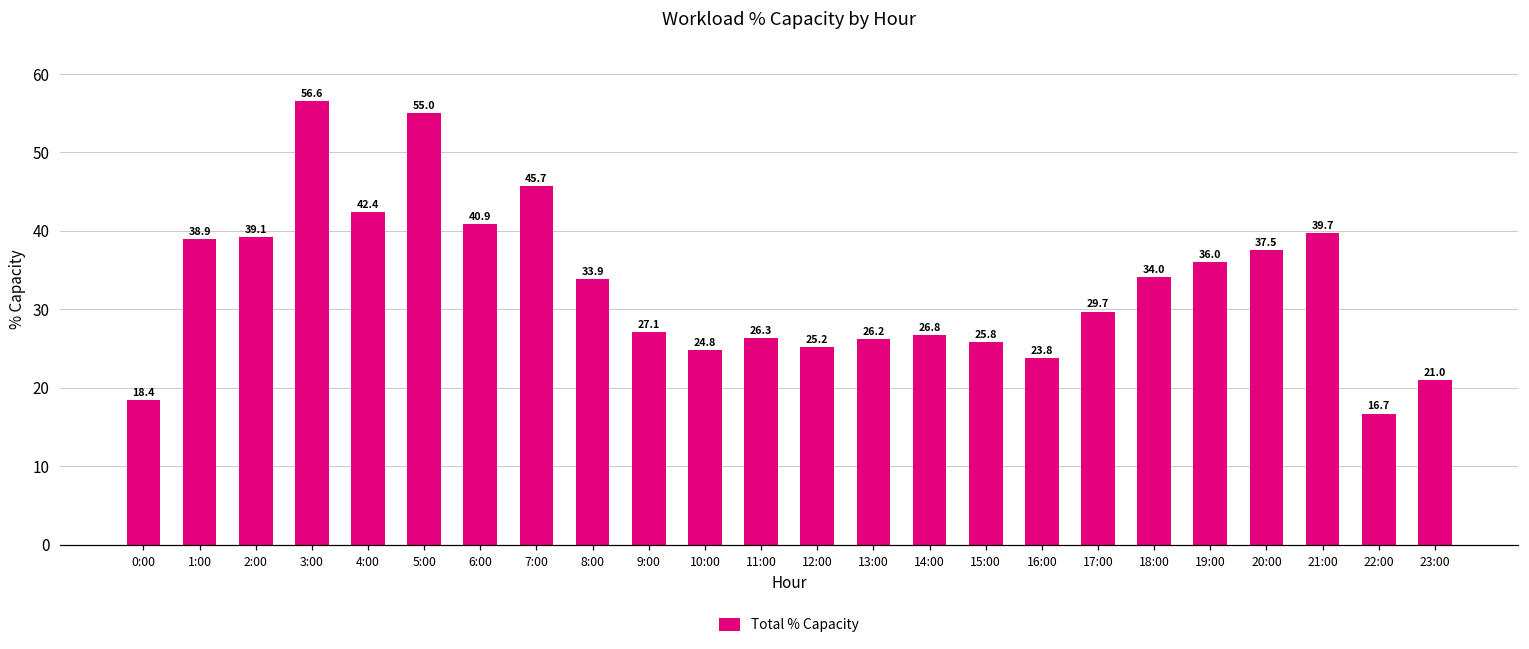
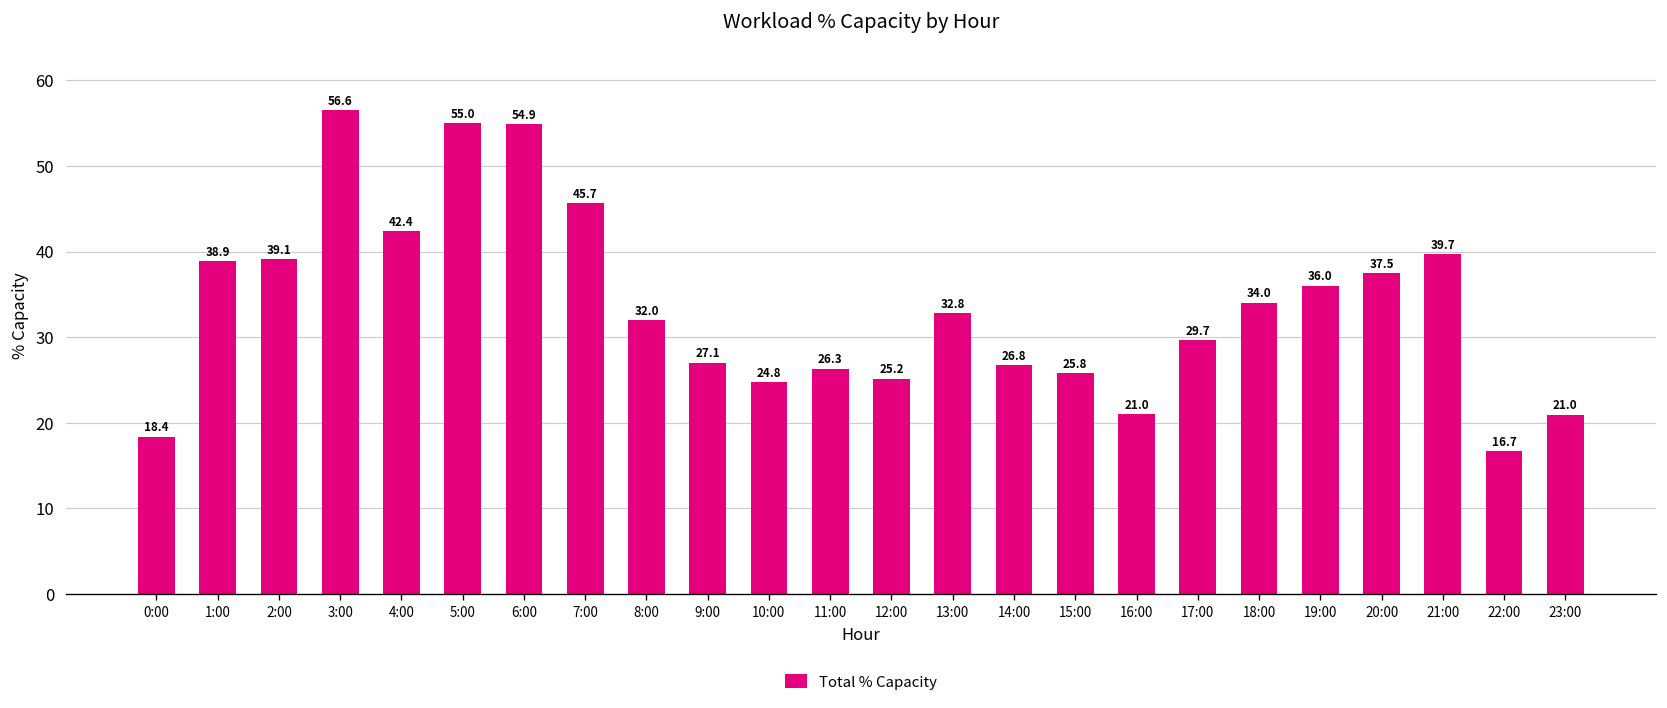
  {
    "0:00": 18.4,
    "1:00": 38.9,
    "2:00": 39.1,
    "3:00": 56.6,
    "4:00": 42.4,
    "5:00": 55.0,
-   "6:00": 40.9,
+   "6:00": 54.9,
    "7:00": 45.7,
-   "8:00": 33.9,
+   "8:00": 32.0,
    "9:00": 27.1,
    "10:00": 24.8,
    "11:00": 26.3,
    "12:00": 25.2,
-   "13:00": 26.2,
+   "13:00": 32.8,
    "14:00": 26.8,
    "15:00": 25.8,
-   "16:00": 23.8,
+   "16:00": 21.0,
    "17:00": 29.7,
    "18:00": 34.0,
    "19:00": 36.0,
    "20:00": 37.5,
    "21:00": 39.7,
    "22:00": 16.7,
    "23:00": 21.0
  }
